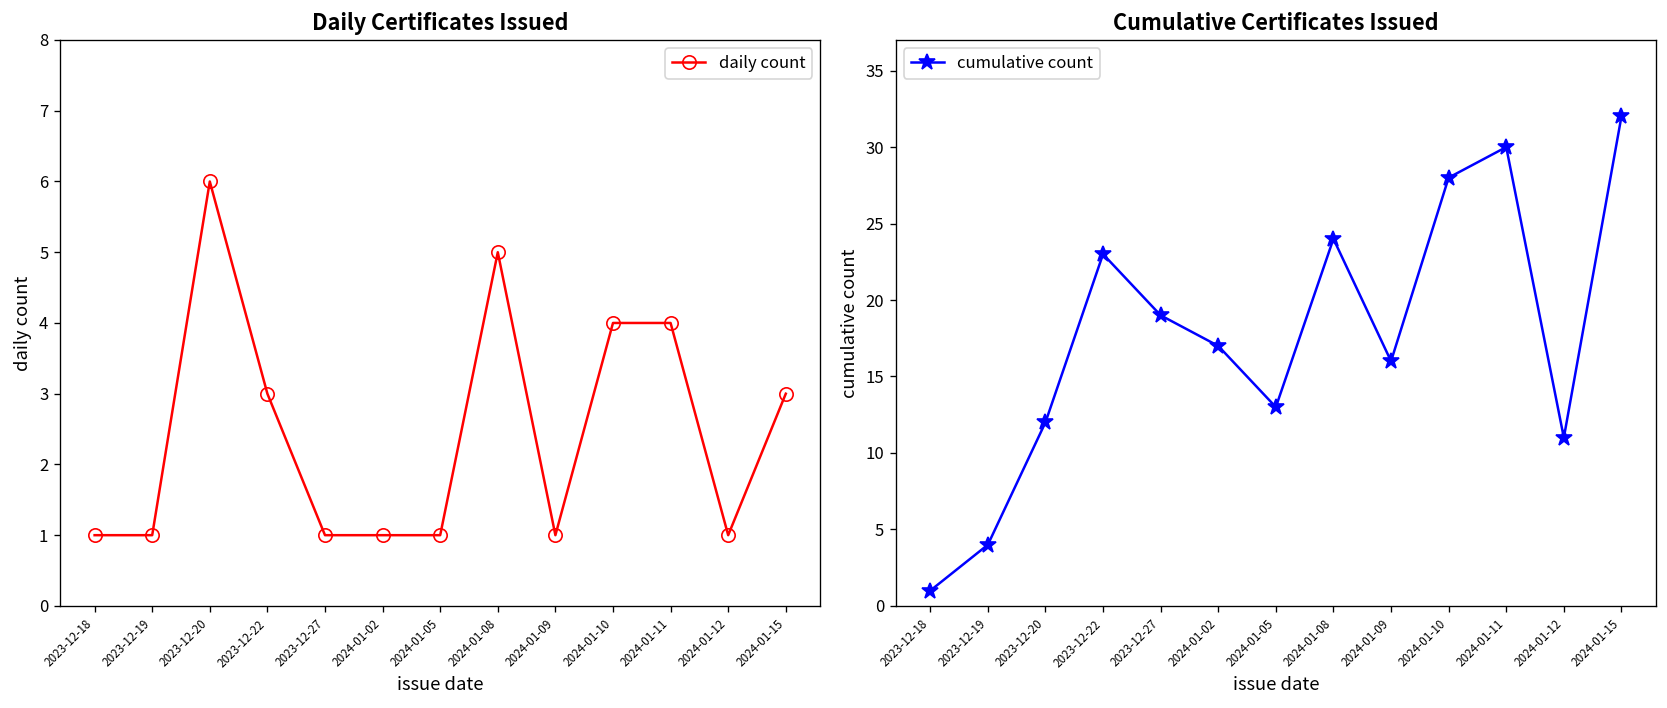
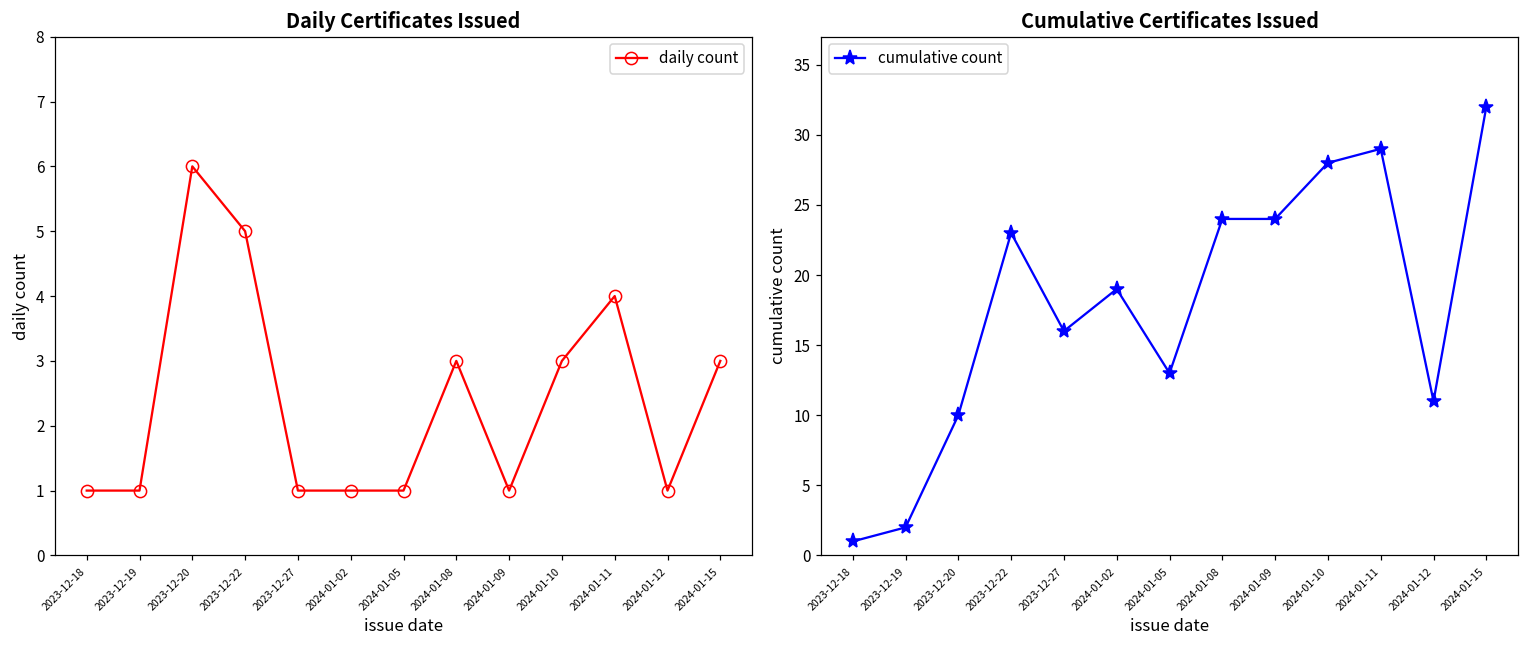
  {
    "Daily Certificates Issued": {
      "2023-12-18": 1,
      "2023-12-19": 1,
      "2023-12-20": 6,
-     "2023-12-22": 3,
+     "2023-12-22": 5,
      "2023-12-27": 1,
      "2024-01-02": 1,
      "2024-01-05": 1,
-     "2024-01-08": 5,
+     "2024-01-08": 3,
      "2024-01-09": 1,
-     "2024-01-10": 4,
+     "2024-01-10": 3,
      "2024-01-11": 4,
      "2024-01-12": 1,
      "2024-01-15": 3
    },
    "Cumulative Certificates Issued": {
      "2023-12-18": 1,
-     "2023-12-19": 4,
-     "2023-12-20": 12,
+     "2023-12-19": 2,
+     "2023-12-20": 10,
      "2023-12-22": 23,
-     "2023-12-27": 19,
-     "2024-01-02": 17,
+     "2023-12-27": 16,
+     "2024-01-02": 19,
      "2024-01-05": 13,
      "2024-01-08": 24,
-     "2024-01-09": 16,
+     "2024-01-09": 24,
      "2024-01-10": 28,
-     "2024-01-11": 30,
+     "2024-01-11": 29,
      "2024-01-12": 11,
      "2024-01-15": 32
    }
  }
